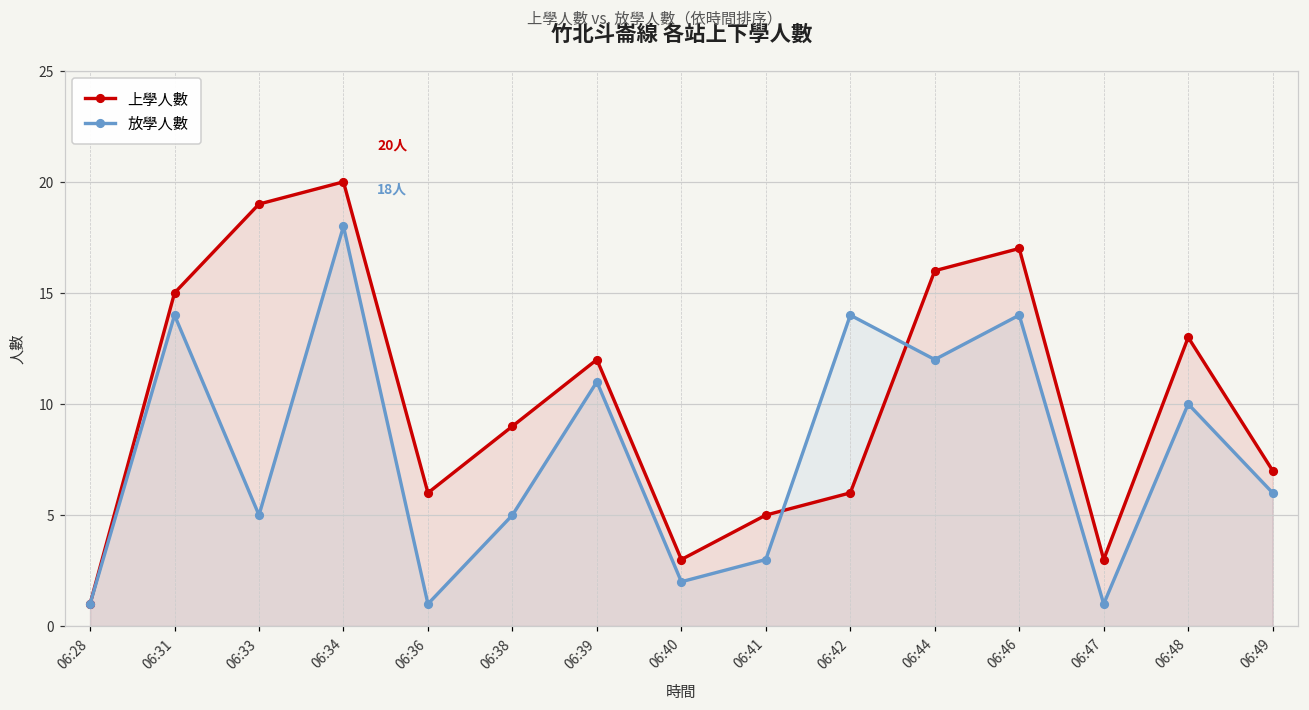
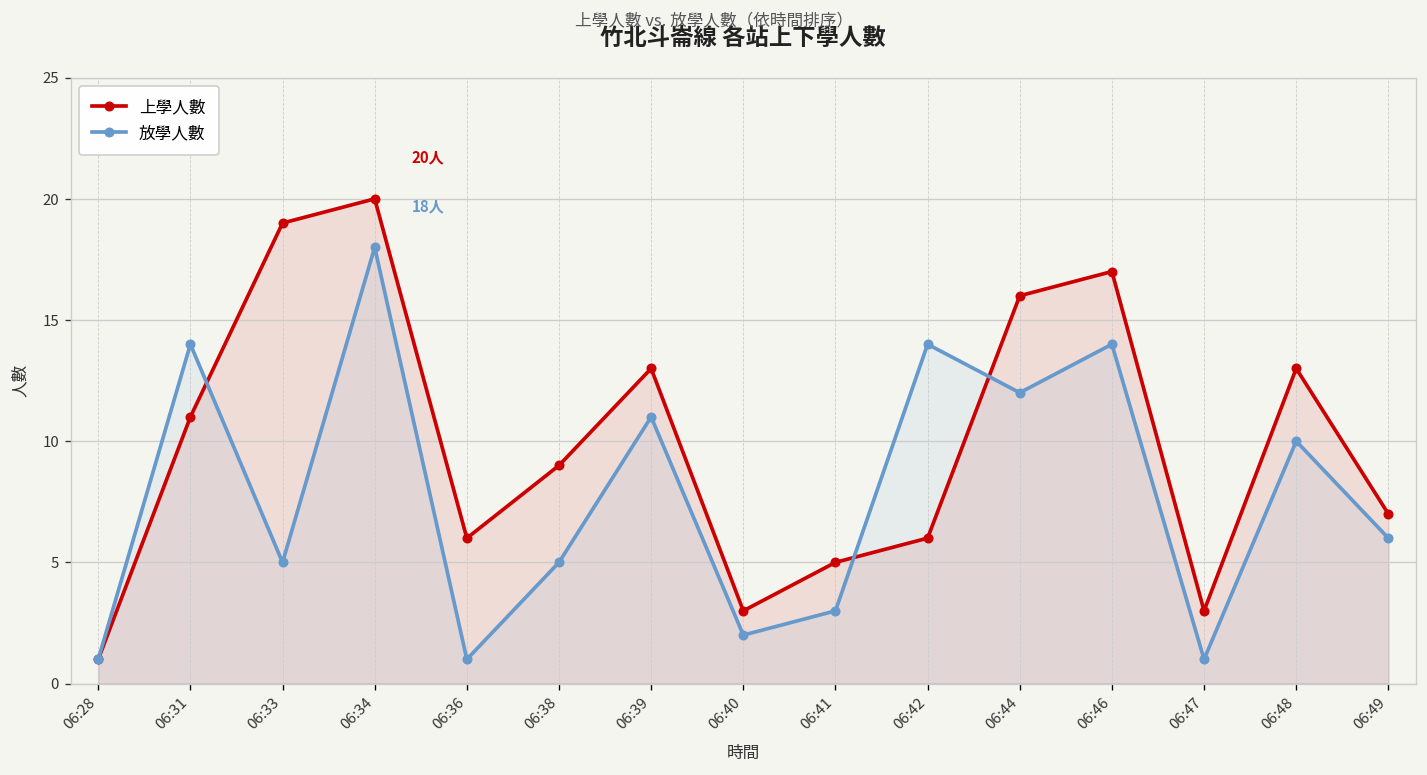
  {
    "上學人數": {
-     "06:31": 15,
+     "06:31": 11,
      "06:33": 19,
      "06:34": 20,
      "06:36": 6,
      "06:38": 9,
-     "06:39": 12,
+     "06:39": 13,
      "06:40": 3,
      "06:41": 5,
      "06:42": 6,
      "06:44": 16,
      "06:46": 17,
      "06:47": 3,
      "06:48": 13,
      "06:49": 7
    },
    "放學人數": {
      "06:31": 14,
      "06:33": 5,
      "06:34": 18,
      "06:36": 1,
      "06:38": 5,
      "06:39": 11,
      "06:40": 2,
      "06:41": 3,
      "06:42": 14,
      "06:44": 12,
      "06:46": 14,
      "06:47": 1,
      "06:48": 10,
      "06:49": 6
    }
  }
